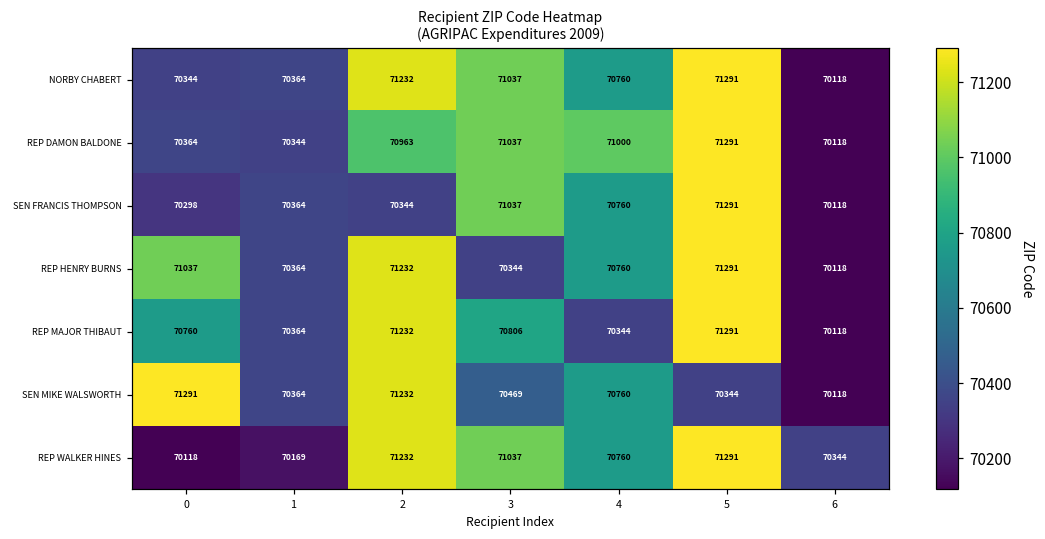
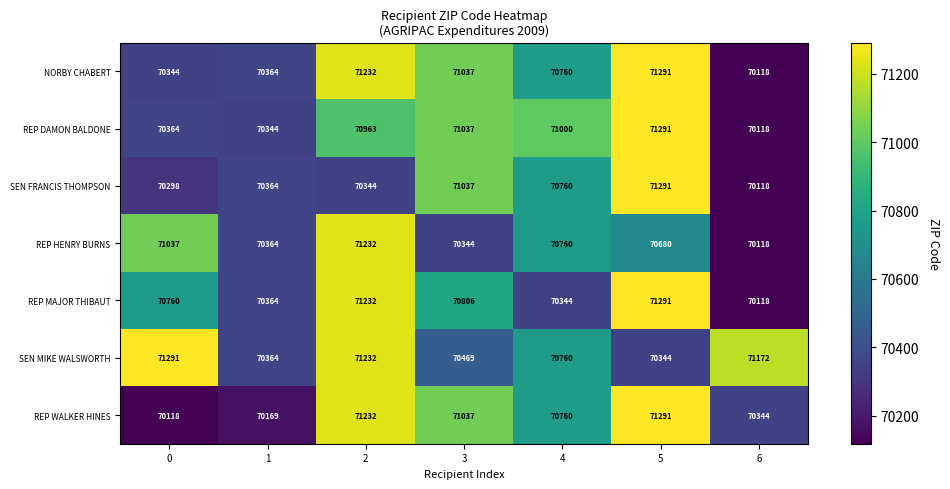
  {
    "NORBY CHABERT": {
      "0": 70344,
      "1": 70364,
      "2": 71232,
      "3": 71037,
      "4": 70760,
      "5": 71291,
      "6": 70118
    },
    "REP DAMON BALDONE": {
      "0": 70364,
      "1": 70344,
      "2": 70963,
      "3": 71037,
      "4": 71000,
      "5": 71291,
      "6": 70118
    },
    "SEN FRANCIS THOMPSON": {
      "0": 70298,
      "1": 70364,
      "2": 70344,
      "3": 71037,
      "4": 70760,
      "5": 71291,
      "6": 70118
    },
    "REP HENRY BURNS": {
      "0": 71037,
      "1": 70364,
      "2": 71232,
      "3": 70344,
      "4": 70760,
-     "5": 71291,
+     "5": 70680,
      "6": 70118
    },
    "REP MAJOR THIBAUT": {
      "0": 70760,
      "1": 70364,
      "2": 71232,
      "3": 70806,
      "4": 70344,
      "5": 71291,
      "6": 70118
    },
    "SEN MIKE WALSWORTH": {
      "0": 71291,
      "1": 70364,
      "2": 71232,
      "3": 70469,
      "4": 70760,
      "5": 70344,
-     "6": 70118
+     "6": 71172
    },
    "REP WALKER HINES": {
      "0": 70118,
      "1": 70169,
      "2": 71232,
      "3": 71037,
      "4": 70760,
      "5": 71291,
      "6": 70344
    }
  }
